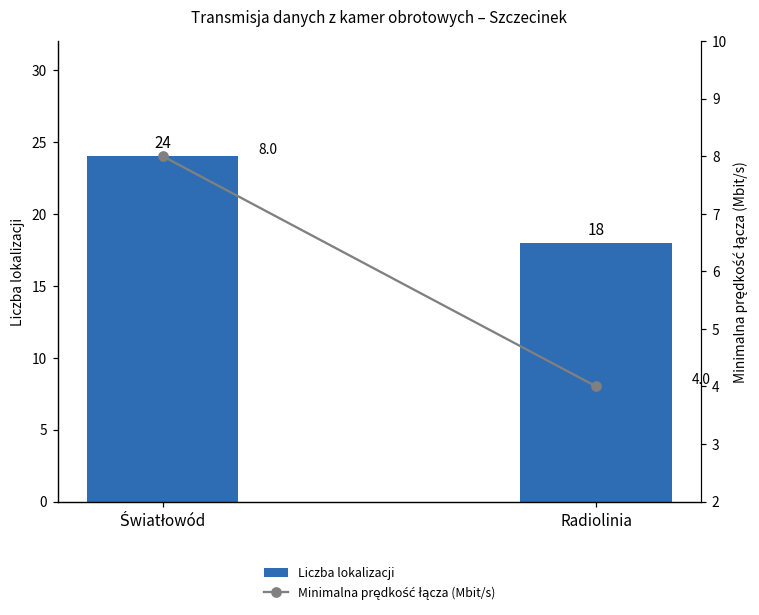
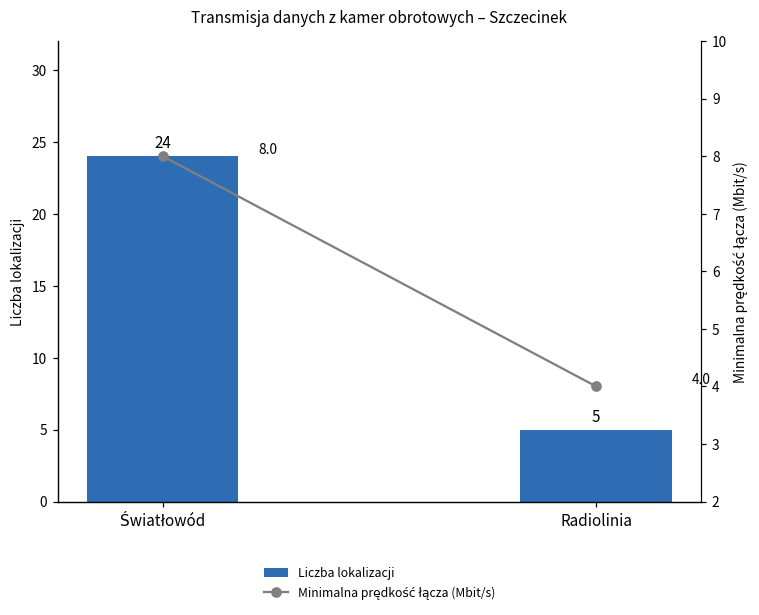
  {
    "Liczba lokalizacji": {
      "Światłowód": 24,
-     "Radiolinia": 18
+     "Radiolinia": 5
    }
  }
